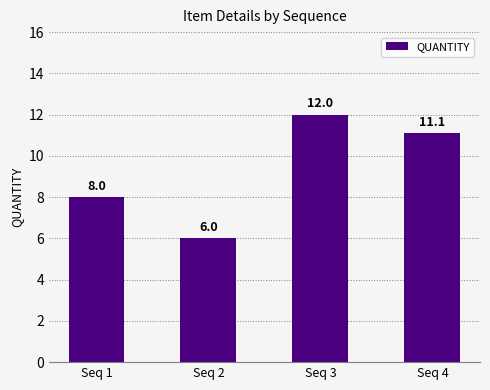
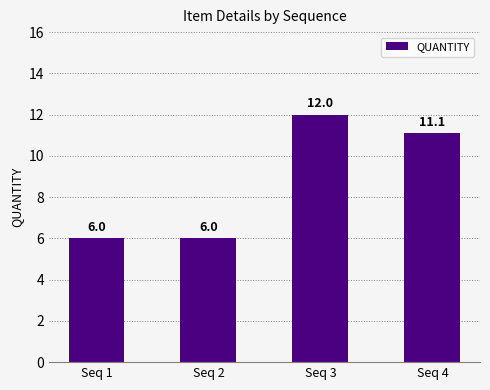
  {
-   "Seq 1": 8.0,
+   "Seq 1": 6.0,
    "Seq 2": 6.0,
    "Seq 3": 12.0,
    "Seq 4": 11.1
  }
